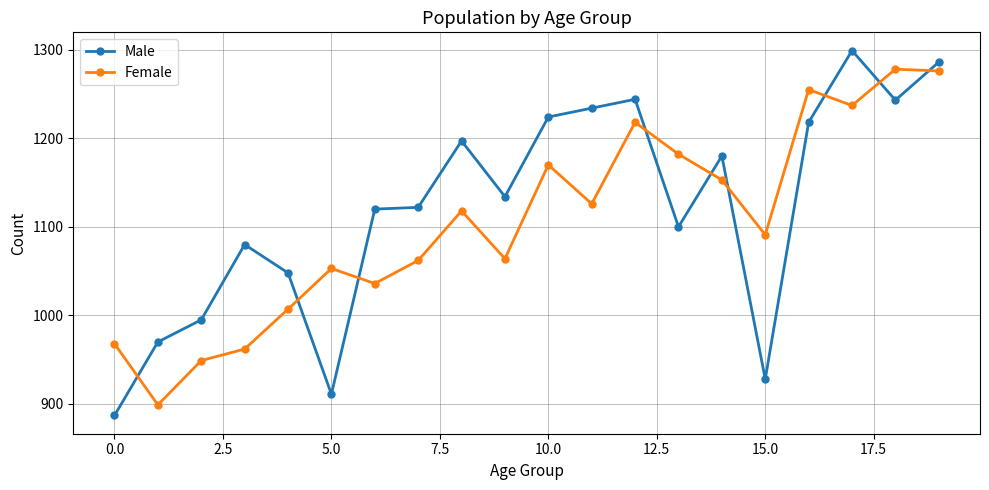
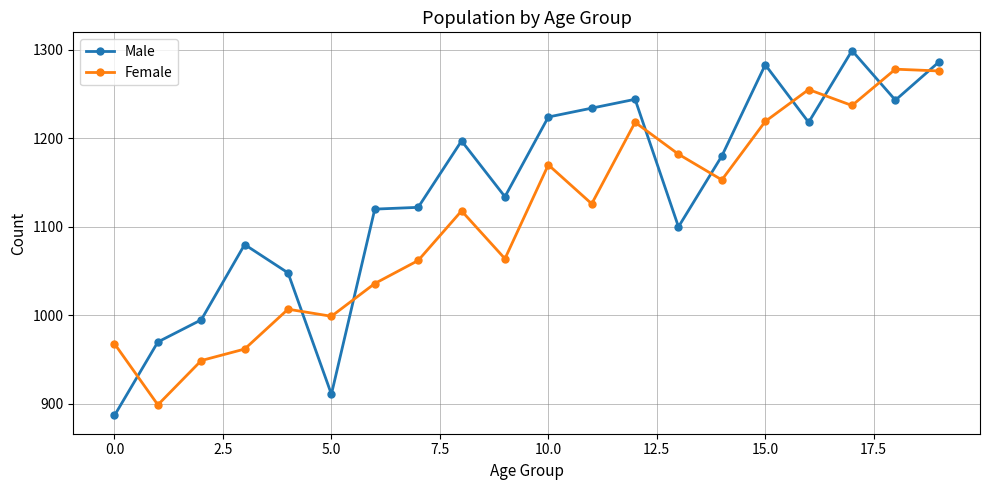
  {
    "Male": {
      "0.0": 890,
      "5.0": 910,
      "10.0": 1220,
-     "15.0": 930
+     "15.0": 1280
    },
    "Female": {
      "0.0": 970,
-     "5.0": 1050,
+     "5.0": 1000,
      "10.0": 1170,
-     "15.0": 1090
+     "15.0": 1220
    }
  }
